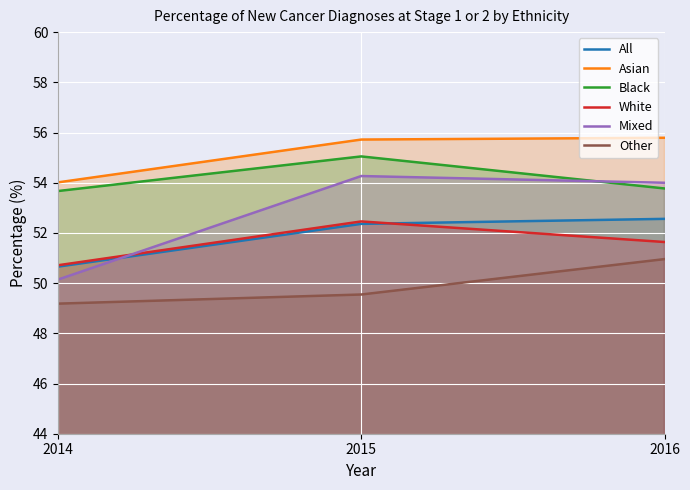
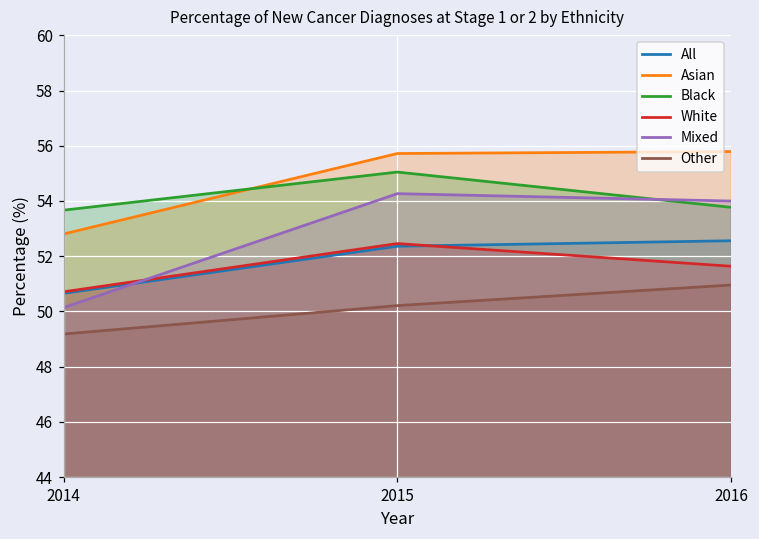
  {
    "All": {
      "2016": 52.6
    },
    "Asian": {
-     "2014": 54.0,
+     "2014": 52.8,
      "2015": 55.7,
      "2016": 55.8
    },
    "Black": {
      "2014": 53.7,
      "2015": 55.0,
      "2016": 53.8
    },
    "White": {
      "2016": 51.6
    },
    "Mixed": {
      "2014": 50.1,
      "2015": 54.3,
      "2016": 54.0
    },
    "Other": {
      "2014": 49.2,
-     "2015": 49.5,
+     "2015": 50.2,
      "2016": 51.0
    }
  }
